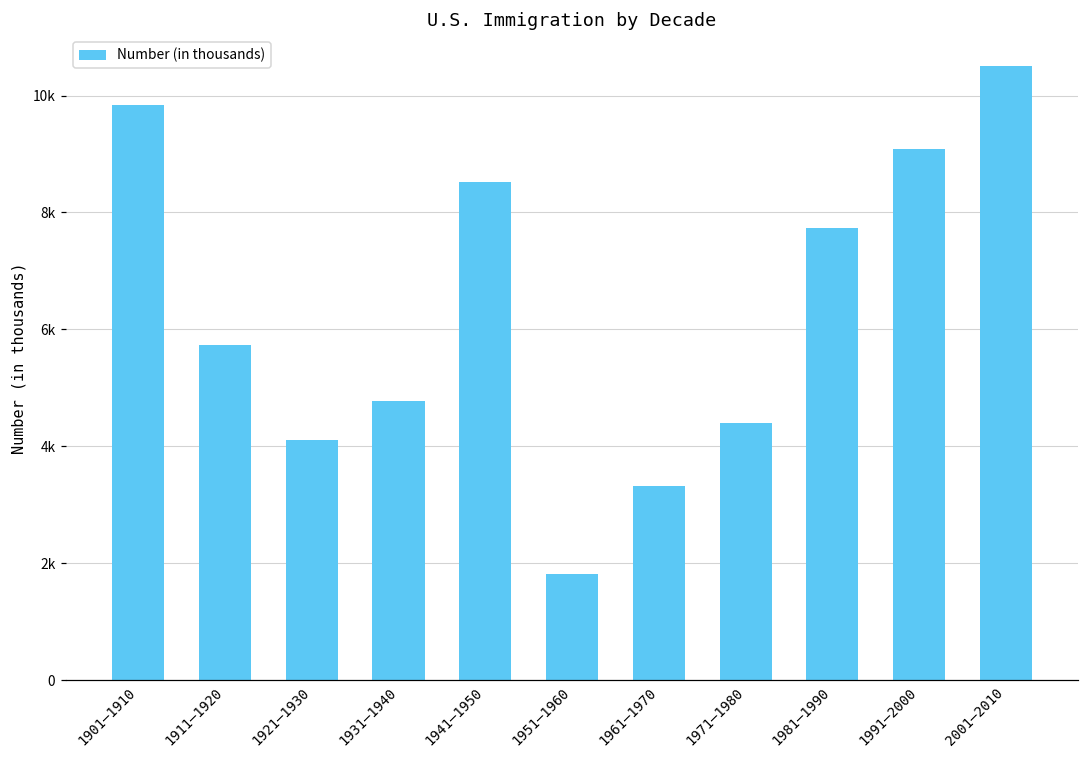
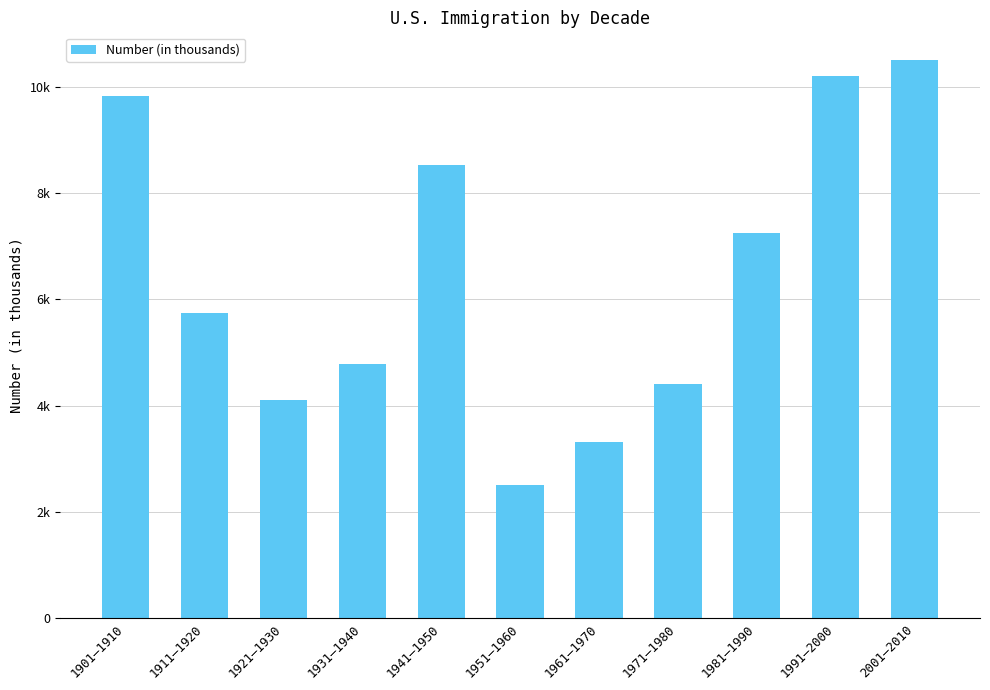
  {
    "1901–1910": 9800,
    "1911–1920": 5700,
    "1921–1930": 4100,
    "1931–1940": 4800,
    "1941–1950": 8500,
-   "1951–1960": 1800,
+   "1951–1960": 2500,
    "1961–1970": 3300,
    "1971–1980": 4400,
-   "1981–1990": 7700,
-   "1991–2000": 9100,
+   "1981–1990": 7300,
+   "1991–2000": 10200,
    "2001–2010": 10500
  }
